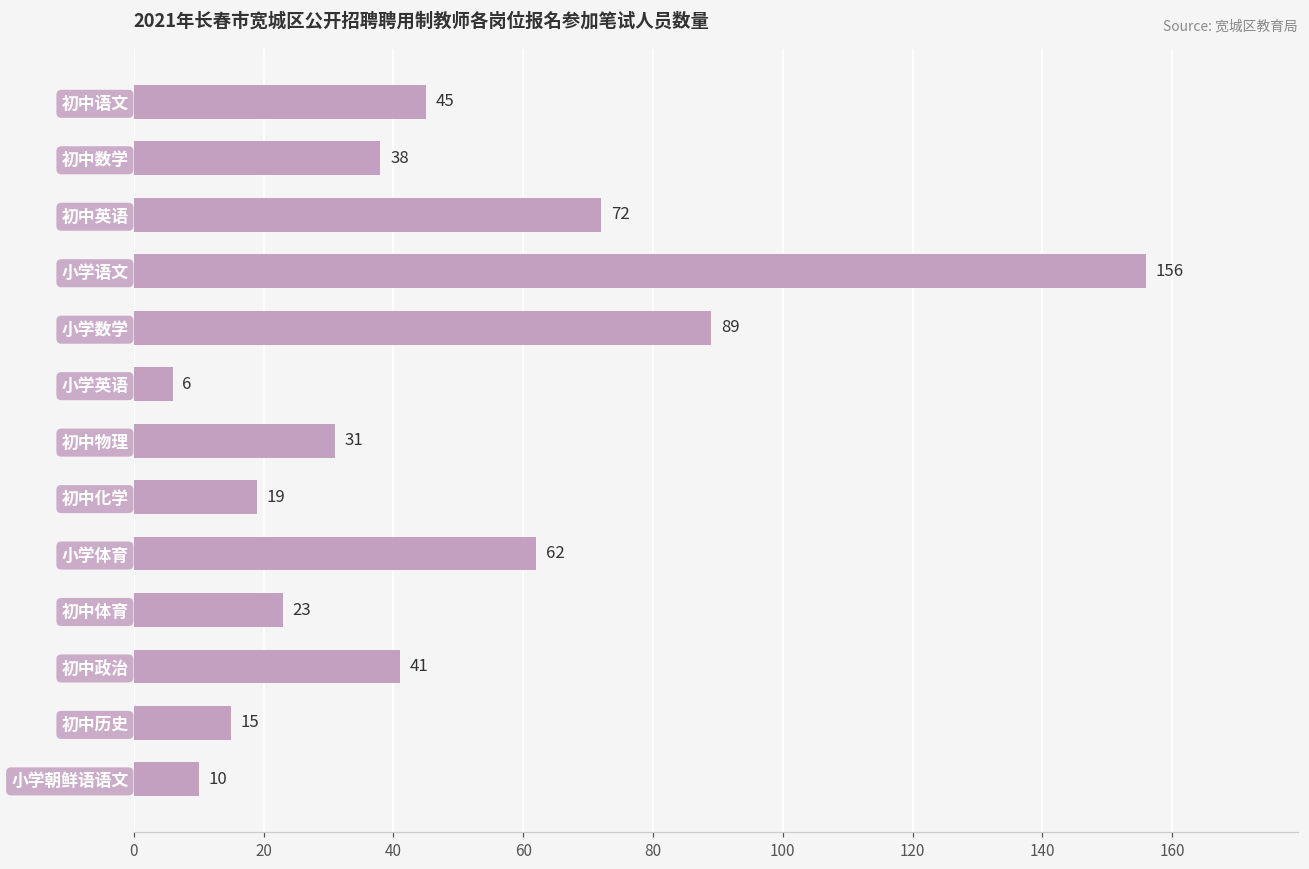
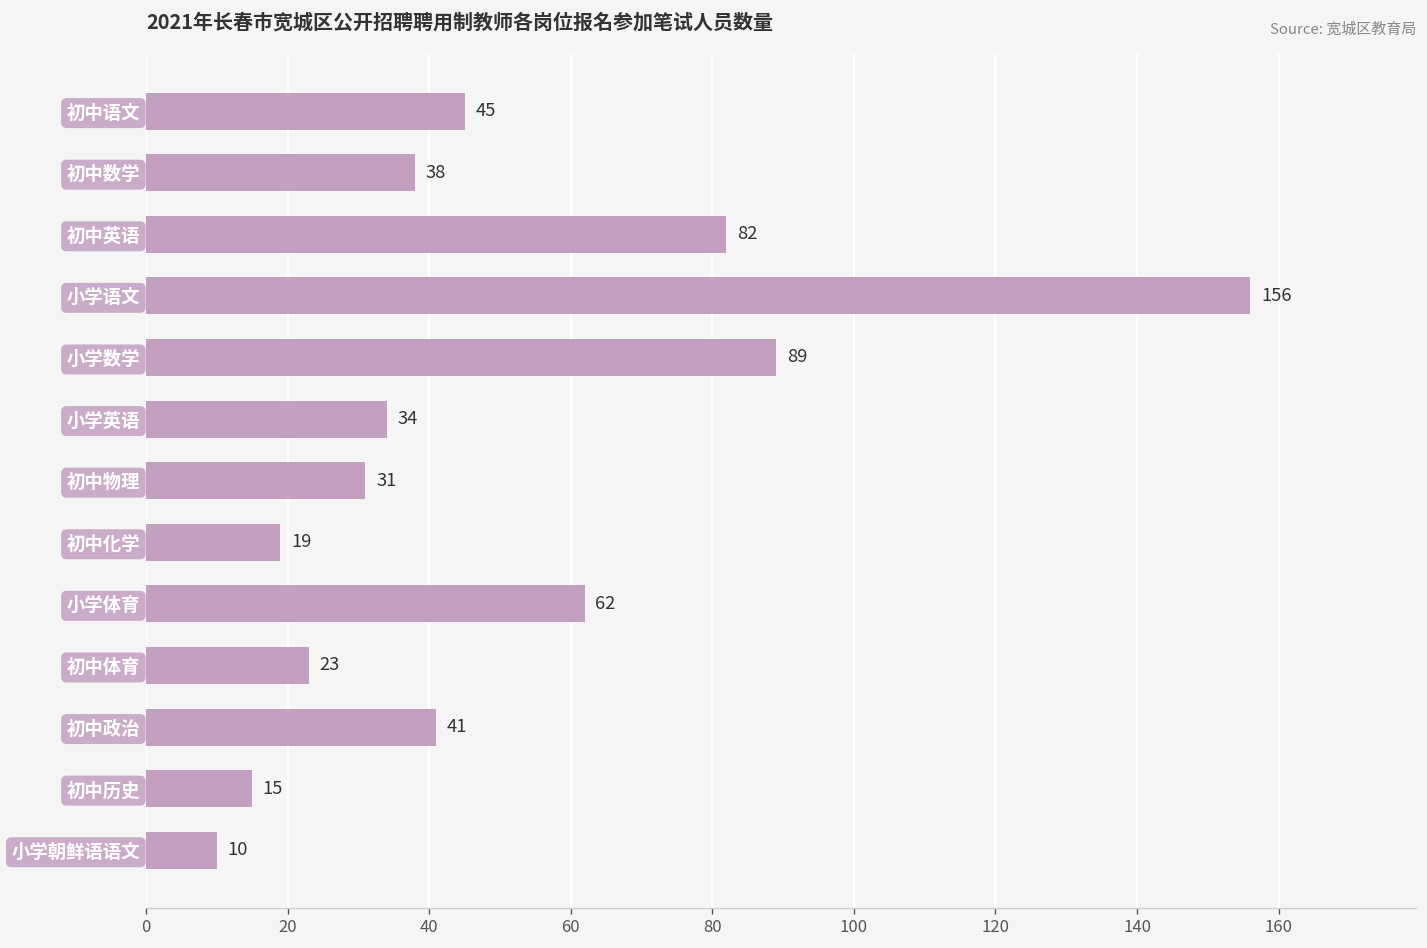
  {
    "初中语文": 45,
    "初中数学": 38,
-   "初中英语": 72,
+   "初中英语": 82,
    "小学语文": 156,
    "小学数学": 89,
-   "小学英语": 6,
+   "小学英语": 34,
    "初中物理": 31,
    "初中化学": 19,
    "小学体育": 62,
    "初中体育": 23,
    "初中政治": 41,
    "初中历史": 15,
    "小学朝鲜语语文": 10
  }
